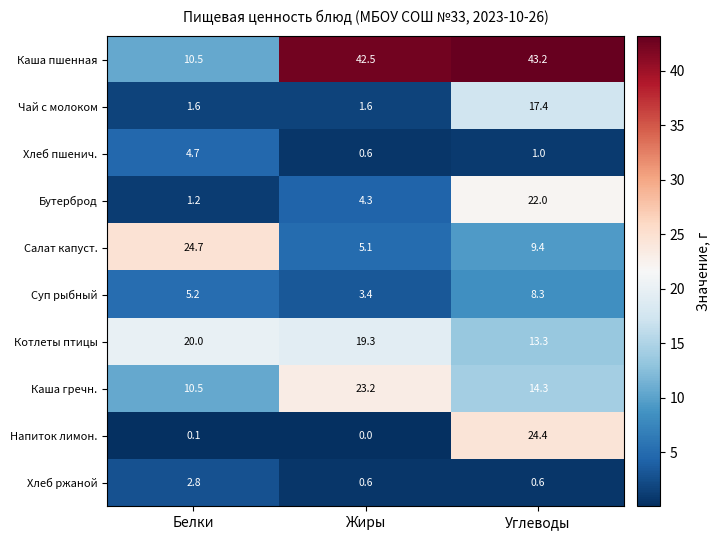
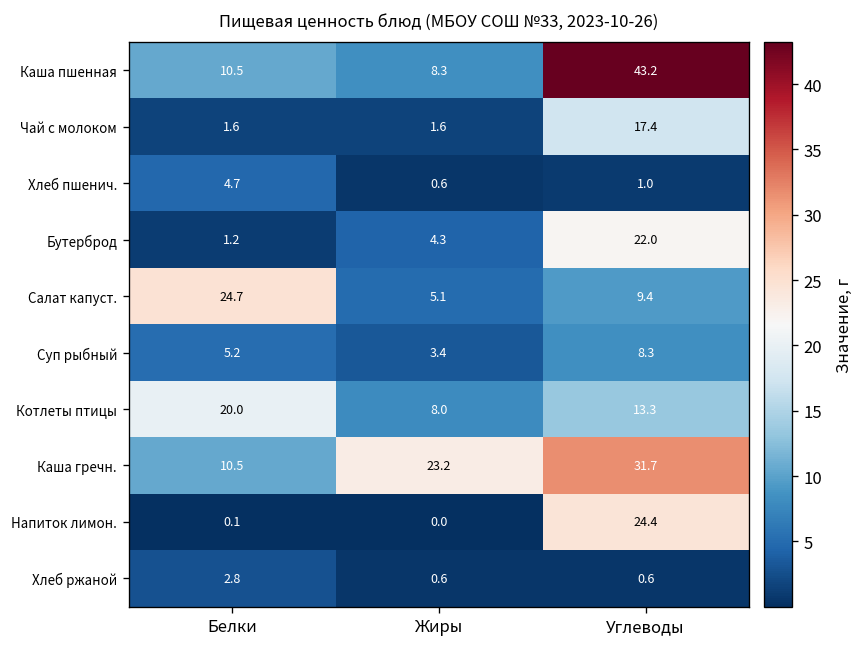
  {
    "Каша пшенная": {
      "Белки": 10.5,
-     "Жиры": 42.5,
+     "Жиры": 8.3,
      "Углеводы": 43.2
    },
    "Чай с молоком": {
      "Белки": 1.6,
      "Жиры": 1.6,
      "Углеводы": 17.4
    },
    "Хлеб пшенич.": {
      "Белки": 4.7,
      "Жиры": 0.6,
      "Углеводы": 1.0
    },
    "Бутерброд": {
      "Белки": 1.2,
      "Жиры": 4.3,
      "Углеводы": 22.0
    },
    "Салат капуст.": {
      "Белки": 24.7,
      "Жиры": 5.1,
      "Углеводы": 9.4
    },
    "Суп рыбный": {
      "Белки": 5.2,
      "Жиры": 3.4,
      "Углеводы": 8.3
    },
    "Котлеты птицы": {
      "Белки": 20.0,
-     "Жиры": 19.3,
+     "Жиры": 8.0,
      "Углеводы": 13.3
    },
    "Каша гречн.": {
      "Белки": 10.5,
      "Жиры": 23.2,
-     "Углеводы": 14.3
+     "Углеводы": 31.7
    },
    "Напиток лимон.": {
      "Белки": 0.1,
      "Жиры": 0.0,
      "Углеводы": 24.4
    },
    "Хлеб ржаной": {
      "Белки": 2.8,
      "Жиры": 0.6,
      "Углеводы": 0.6
    }
  }
